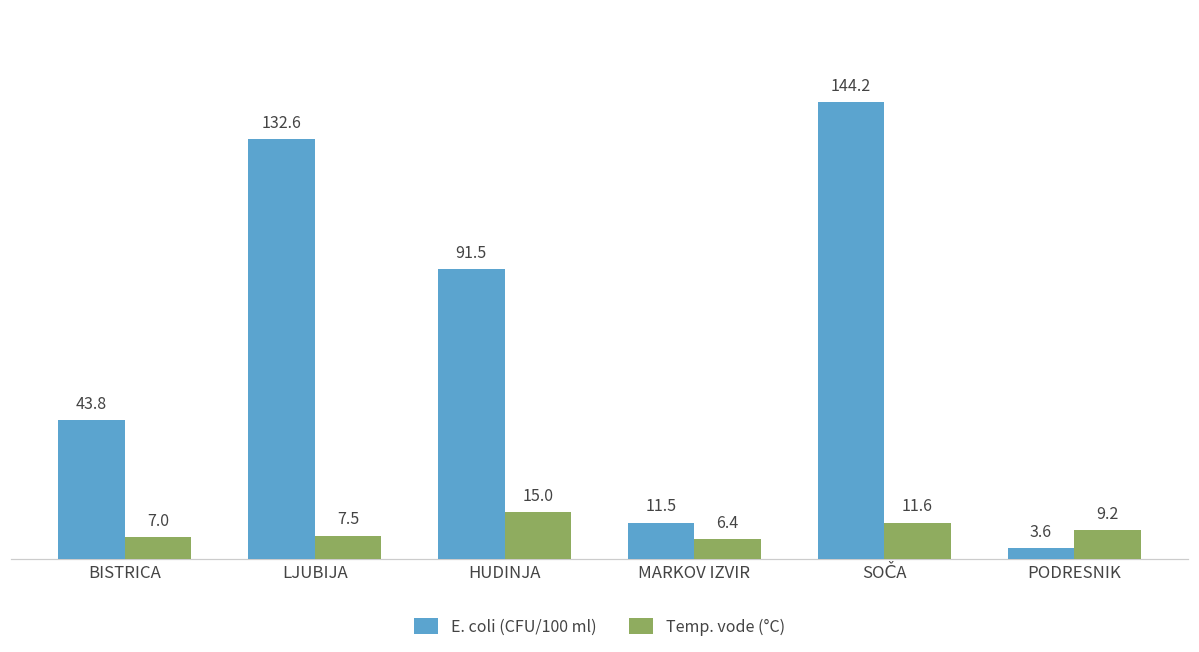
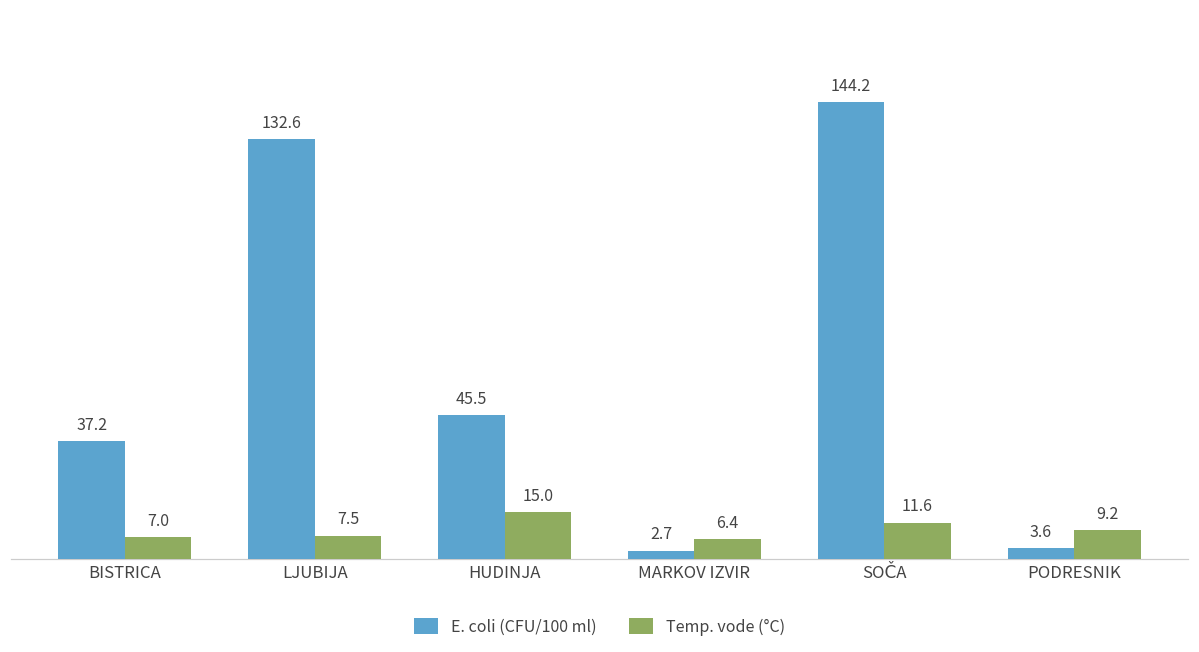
  {
    "E. coli (CFU/100 ml)": {
-     "BISTRICA": 43.8,
+     "BISTRICA": 37.2,
      "LJUBIJA": 132.6,
-     "HUDINJA": 91.5,
-     "MARKOV IZVIR": 11.5,
+     "HUDINJA": 45.5,
+     "MARKOV IZVIR": 2.7,
      "SOČA": 144.2,
      "PODRESNIK": 3.6
    },
    "Temp. vode (°C)": {
      "BISTRICA": 7.0,
      "LJUBIJA": 7.5,
      "HUDINJA": 15.0,
      "MARKOV IZVIR": 6.4,
      "SOČA": 11.6,
      "PODRESNIK": 9.2
    }
  }
